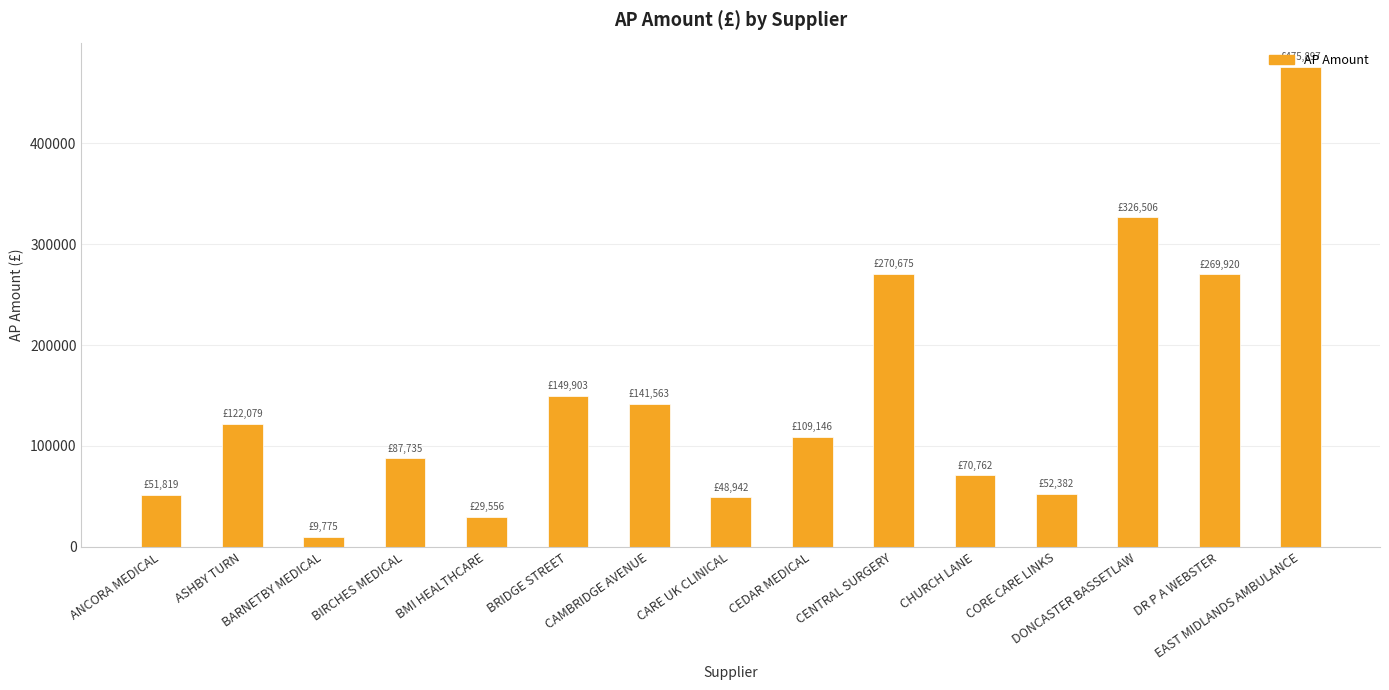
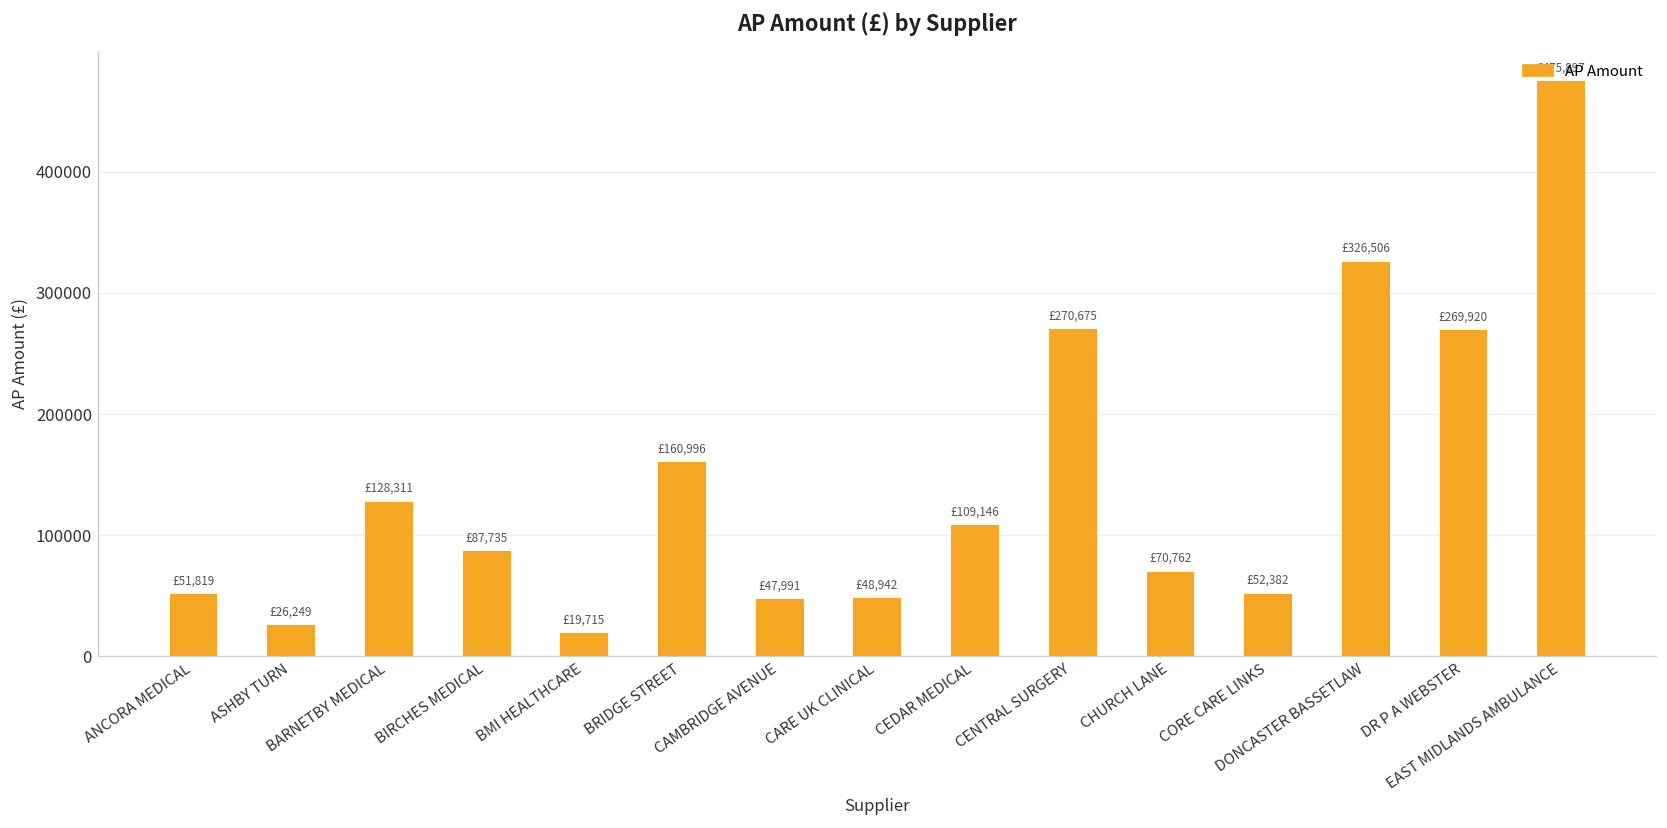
  {
    "ANCORA MEDICAL": "£51,819",
-   "ASHBY TURN": "£122,079",
-   "BARNETBY MEDICAL": "£9,775",
+   "ASHBY TURN": "£26,249",
+   "BARNETBY MEDICAL": "£128,311",
    "BIRCHES MEDICAL": "£87,735",
-   "BMI HEALTHCARE": "£29,556",
-   "BRIDGE STREET": "£149,903",
-   "CAMBRIDGE AVENUE": "£141,563",
+   "BMI HEALTHCARE": "£19,715",
+   "BRIDGE STREET": "£160,996",
+   "CAMBRIDGE AVENUE": "£47,991",
    "CARE UK CLINICAL": "£48,942",
    "CEDAR MEDICAL": "£109,146",
    "CENTRAL SURGERY": "£270,675",
    "CHURCH LANE": "£70,762",
    "CORE CARE LINKS": "£52,382",
    "DONCASTER BASSETLAW": "£326,506",
    "DR P A WEBSTER": "£269,920",
    "EAST MIDLANDS AMBULANCE": "£475,897"
  }
